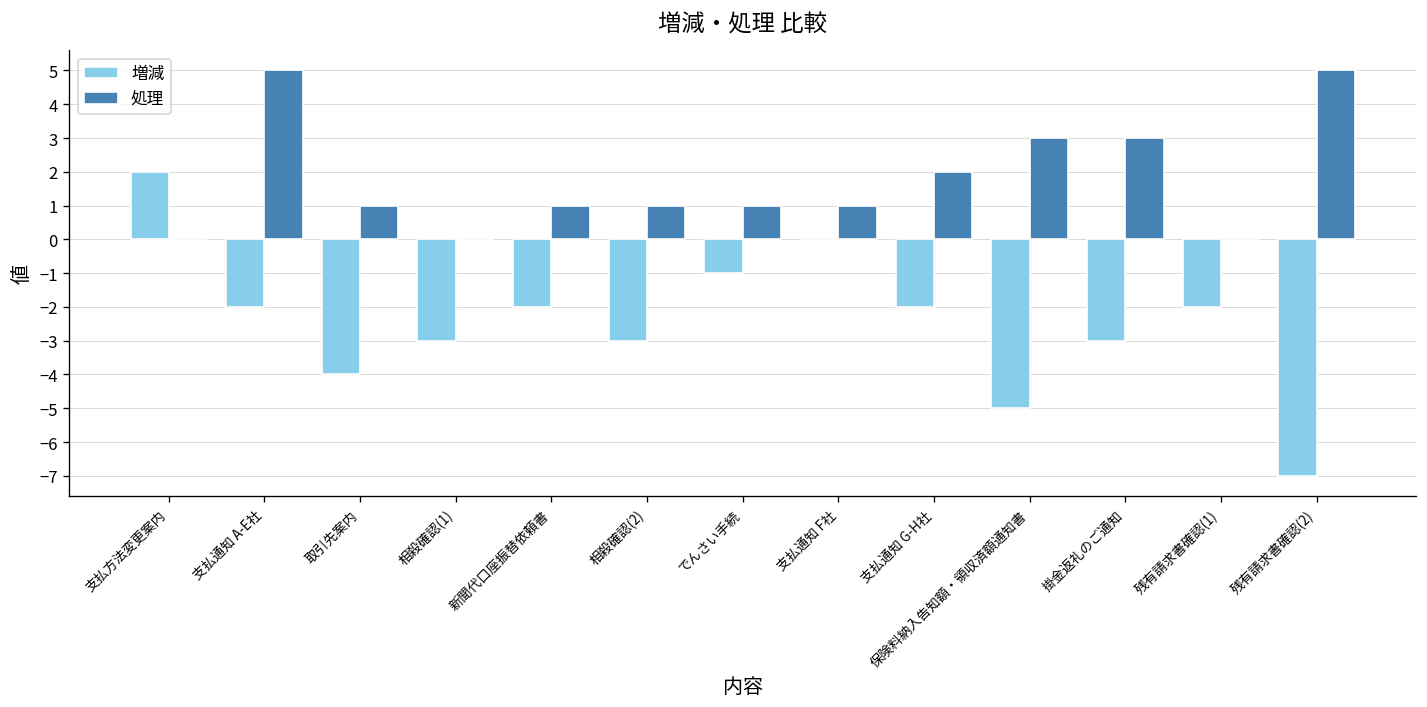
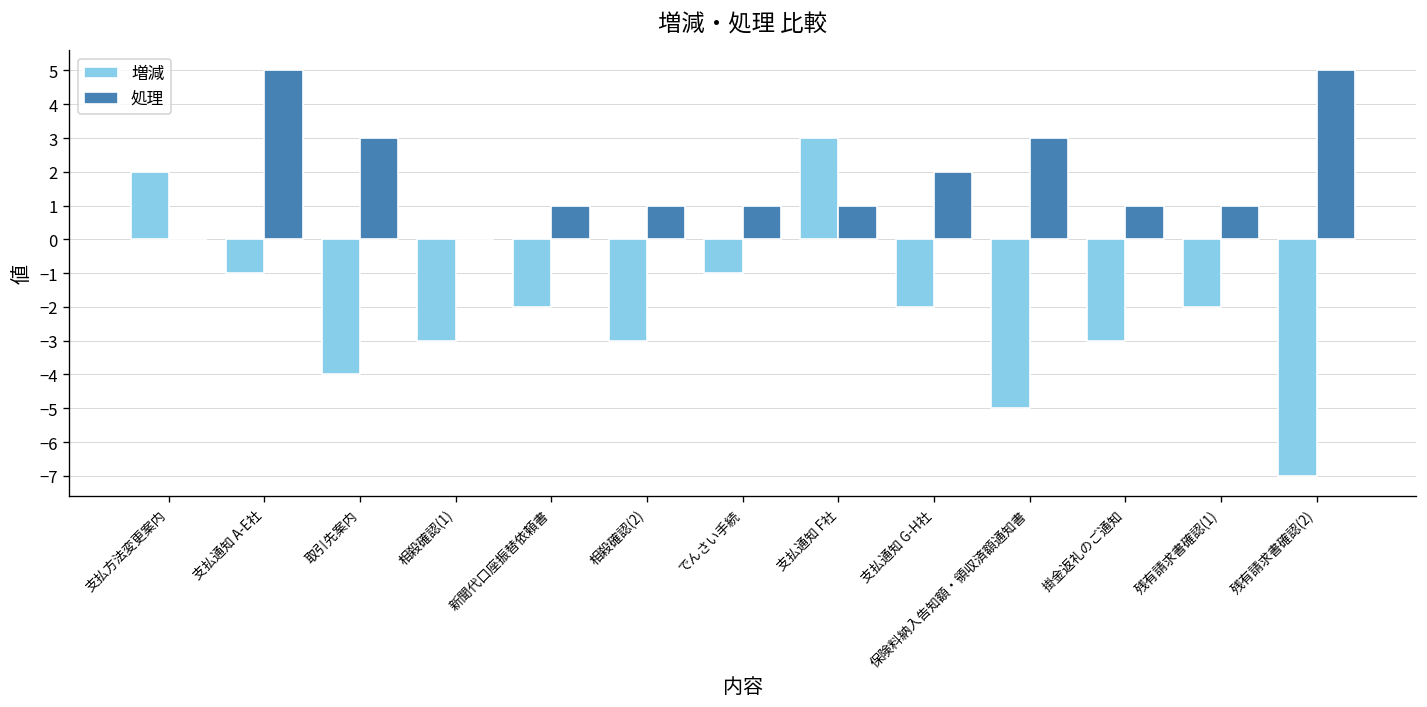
  {
    "増減": {
      "支払方法変更案内": 2,
-     "支払通知 A-E社": -2,
+     "支払通知 A-E社": -1,
      "取引先案内": -4,
      "相殺確認(1)": -3,
      "新聞代口座振替依頼書": -2,
      "相殺確認(2)": -3,
      "でんさい手続": -1,
-     "支払通知 F社": 0,
+     "支払通知 F社": 3,
      "支払通知 G-H社": -2,
      "保険料納入告知額・領収済額通知書": -5,
      "掛金返礼のご通知": -3,
      "残有請求書確認(1)": -2,
      "残有請求書確認(2)": -7
    },
    "処理": {
      "支払方法変更案内": 0,
      "支払通知 A-E社": 5,
-     "取引先案内": 1,
+     "取引先案内": 3,
      "相殺確認(1)": 0,
      "新聞代口座振替依頼書": 1,
      "相殺確認(2)": 1,
      "でんさい手続": 1,
      "支払通知 F社": 1,
      "支払通知 G-H社": 2,
      "保険料納入告知額・領収済額通知書": 3,
-     "掛金返礼のご通知": 3,
-     "残有請求書確認(1)": 0,
+     "掛金返礼のご通知": 1,
+     "残有請求書確認(1)": 1,
      "残有請求書確認(2)": 5
    }
  }
